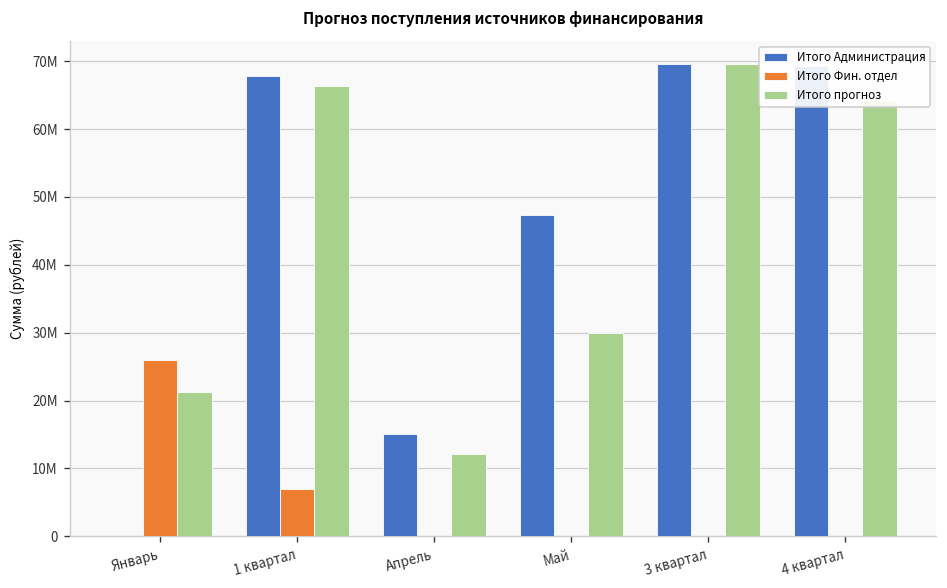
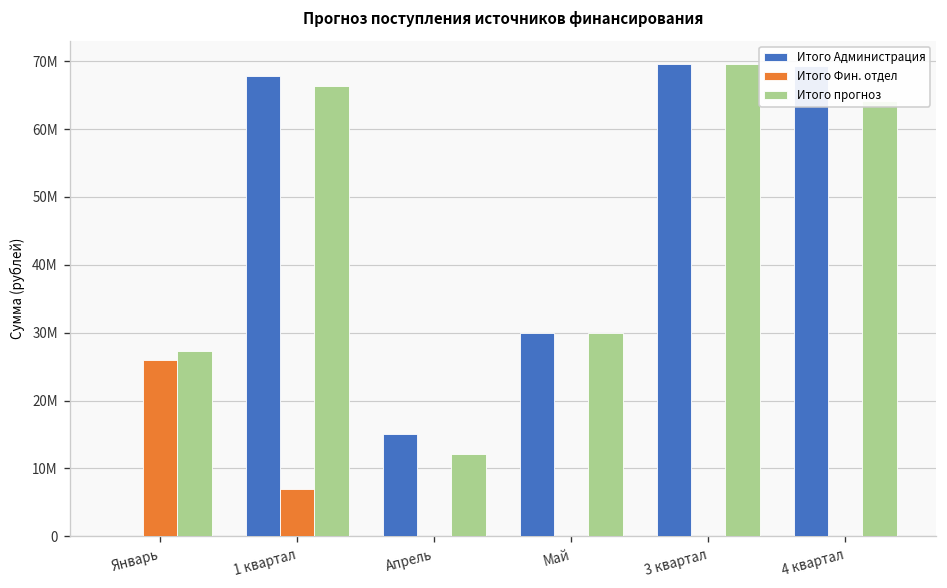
  {
    "Итого Администрация": {
      "Январь": 0,
      "1 квартал": 68000000,
      "Апрель": 15000000,
-     "Май": 47000000,
+     "Май": 30000000,
      "3 квартал": 70000000
    },
    "Итого Фин. отдел": {
      "Январь": 26000000,
      "1 квартал": 7000000,
      "Апрель": 0,
      "Май": 0,
      "3 квартал": 0,
      "4 квартал": 0
    },
    "Итого прогноз": {
-     "Январь": 21000000,
+     "Январь": 27000000,
      "1 квартал": 66000000,
      "Апрель": 12000000,
      "Май": 30000000,
      "3 квартал": 70000000
    }
  }
